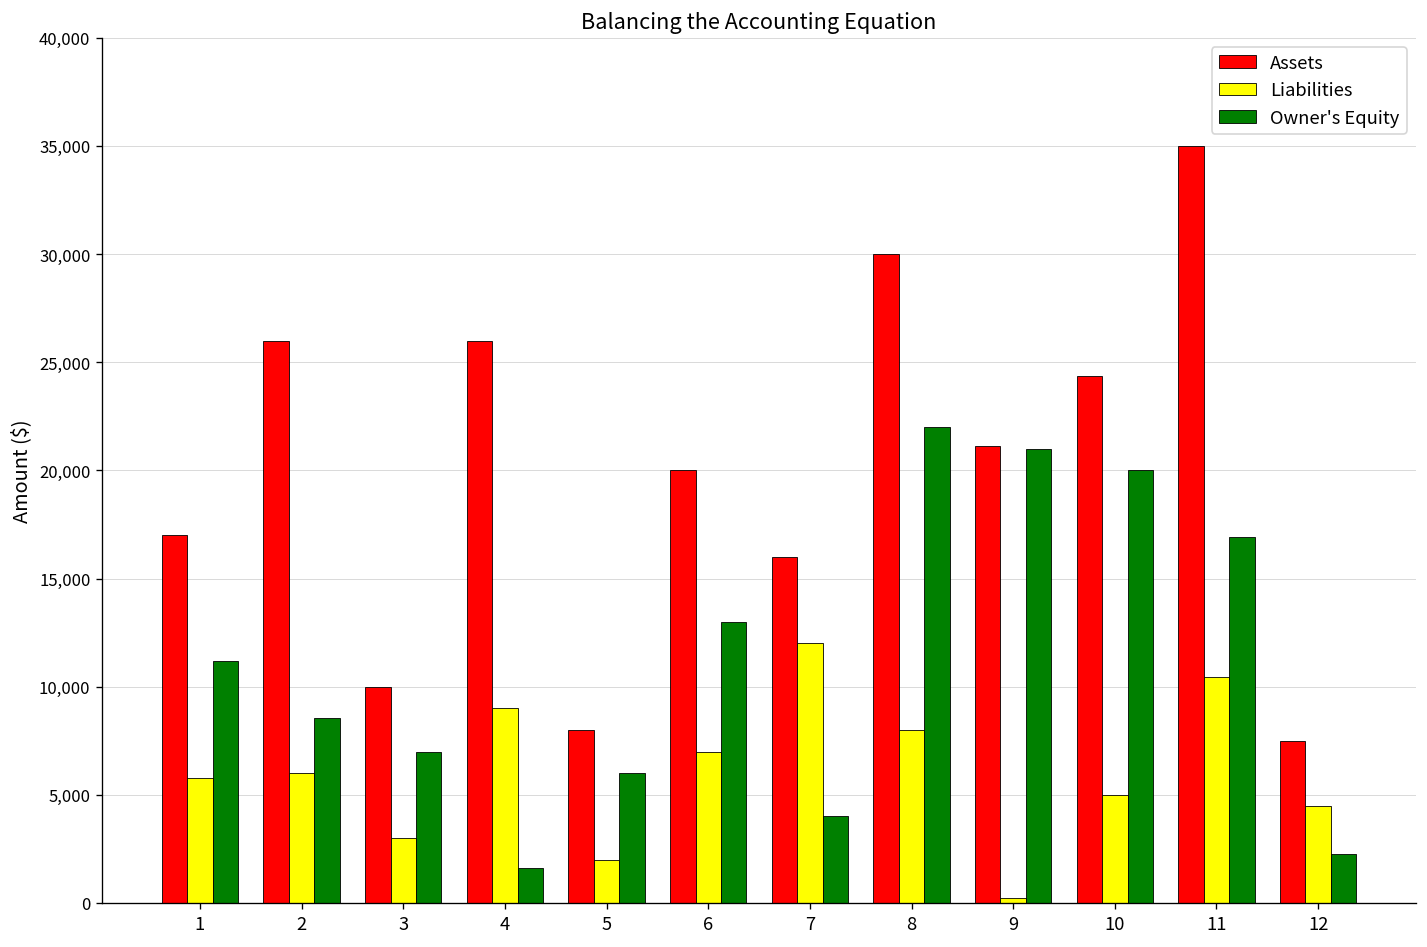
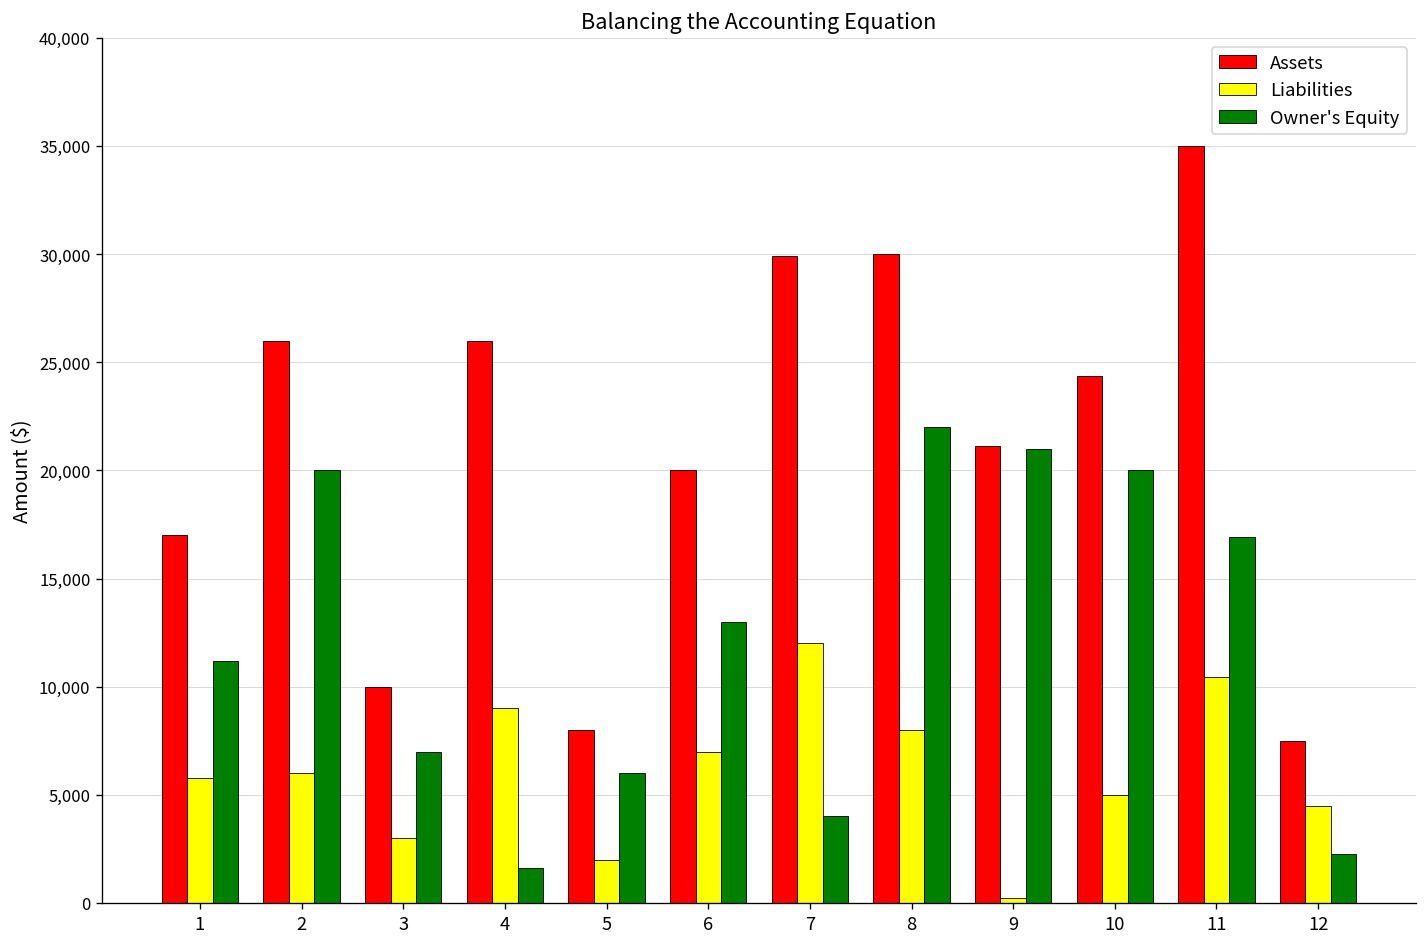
  {
    "Assets": {
      "1": "17,000",
      "2": "26,000",
      "3": "10,000",
      "4": "26,000",
      "5": "8,000",
      "6": "20,000",
-     "7": "16,000",
+     "7": "29,900",
      "8": "30,000",
      "9": "21,100",
      "10": "24,400",
      "11": "35,000",
      "12": "7,500"
    },
    "Liabilities": {
      "1": "5,800",
      "2": "6,000",
      "3": "3,000",
      "4": "9,000",
      "5": "2,000",
      "6": "7,000",
      "7": "12,000",
      "8": "8,000",
      "9": "200",
      "10": "5,000",
      "11": "10,500",
      "12": "4,500"
    },
    "Owner's Equity": {
      "1": "11,200",
-     "2": "8,500",
+     "2": "20,000",
      "3": "7,000",
      "4": "1,600",
      "5": "6,000",
      "6": "13,000",
      "7": "4,000",
      "8": "22,000",
      "9": "21,000",
      "10": "20,000",
      "11": "16,900",
      "12": "2,200"
    }
  }
